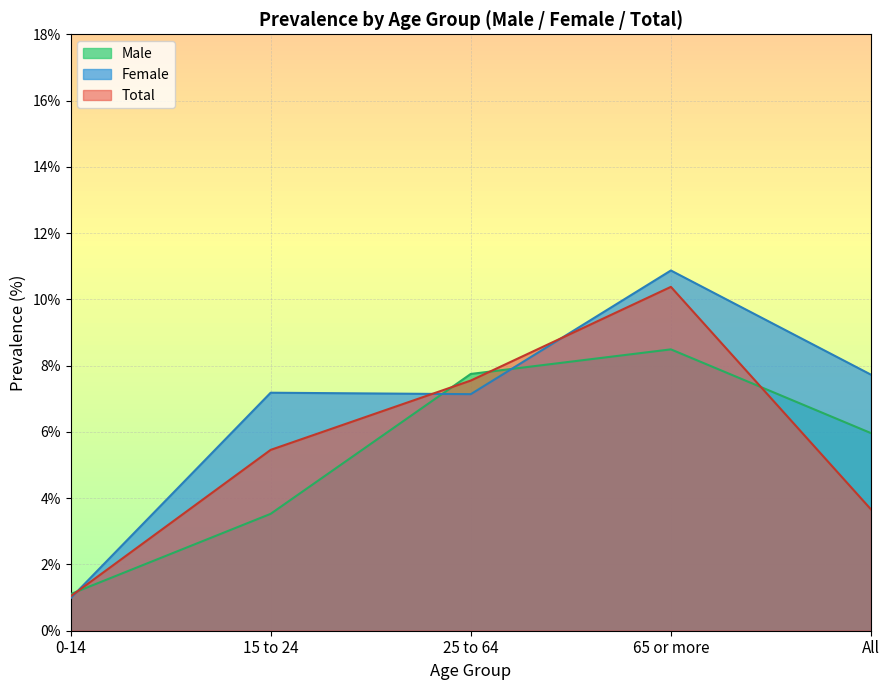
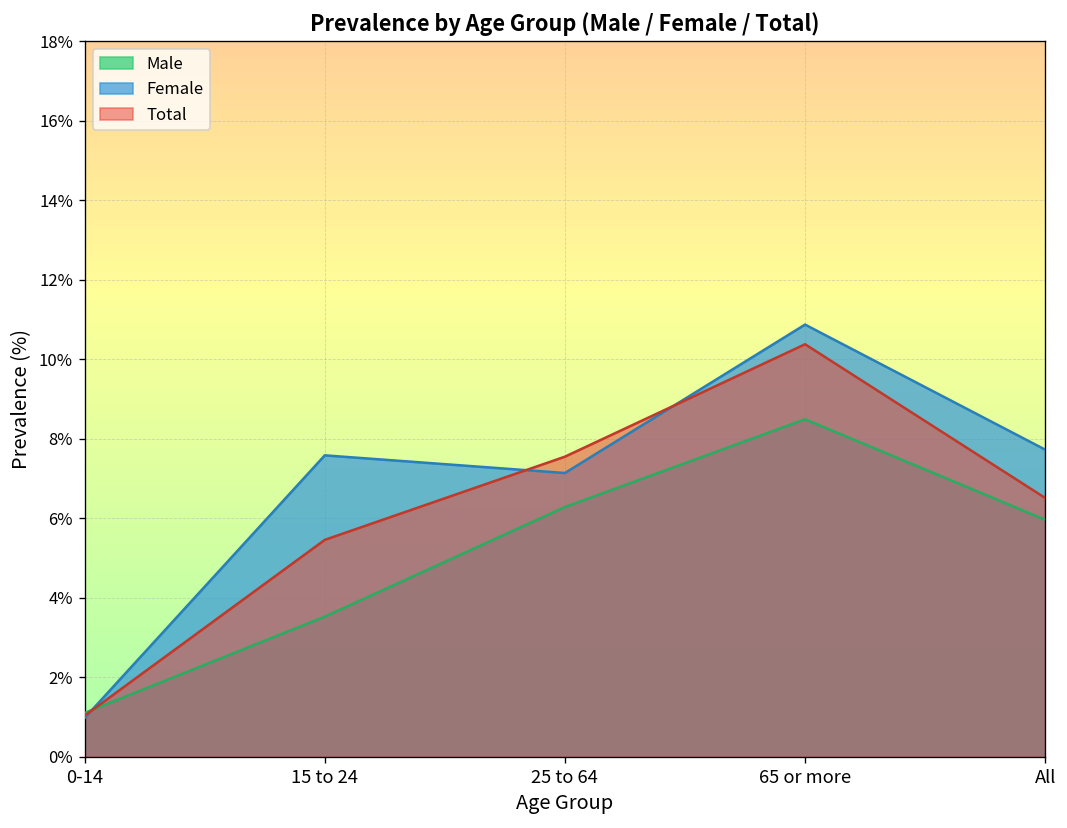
  {
    "Male": {
      "15 to 24": "3.5%",
-     "25 to 64": "7.7%",
+     "25 to 64": "6.3%",
      "65 or more": "8.5%",
      "All": "6.0%"
    },
    "Female": {
-     "15 to 24": "7.2%",
+     "15 to 24": "7.6%",
      "25 to 64": "7.1%",
      "65 or more": "10.9%",
      "All": "7.7%"
    },
    "Total": {
      "15 to 24": "5.5%",
      "25 to 64": "7.5%",
      "65 or more": "10.4%",
-     "All": "3.7%"
+     "All": "6.5%"
    }
  }
